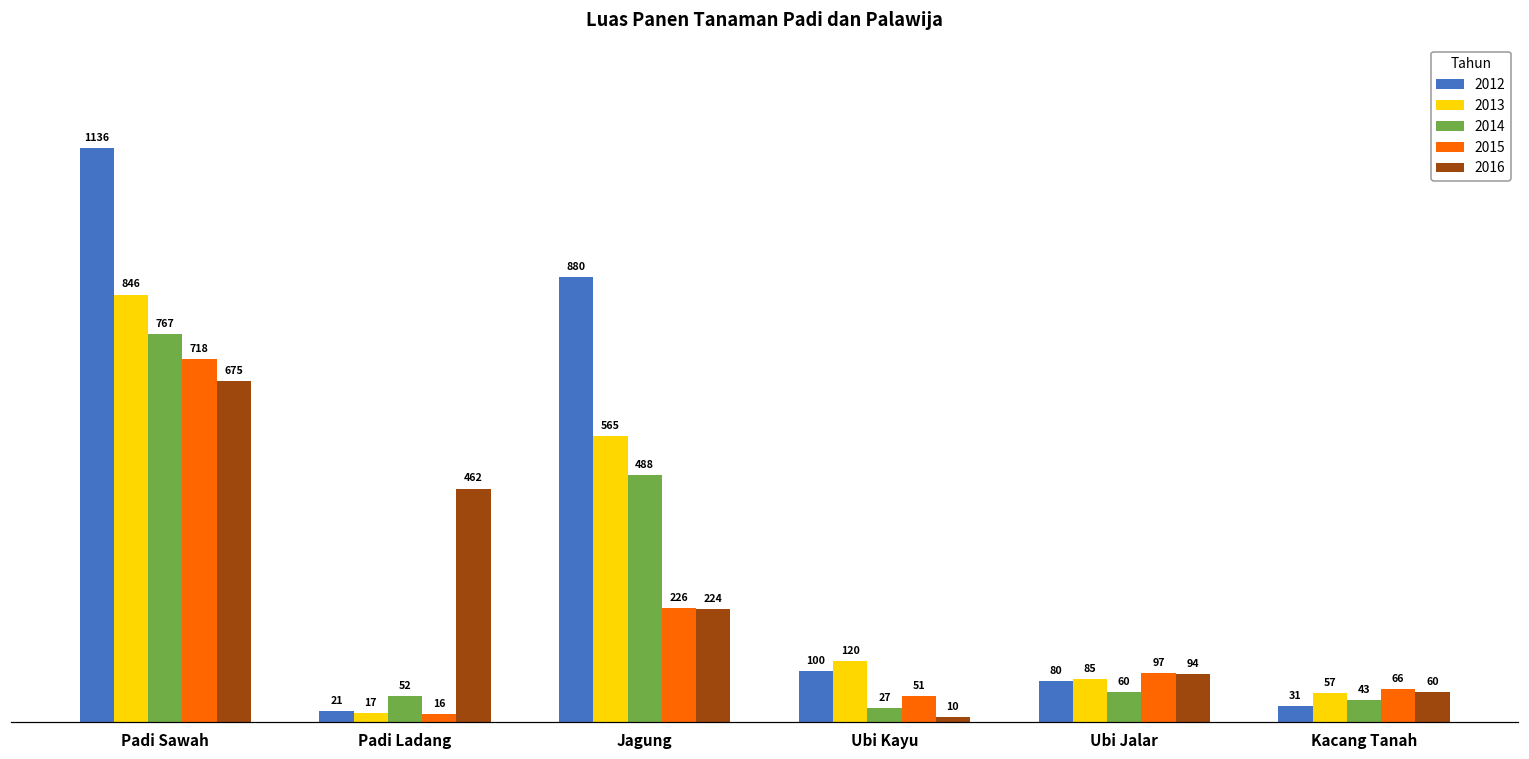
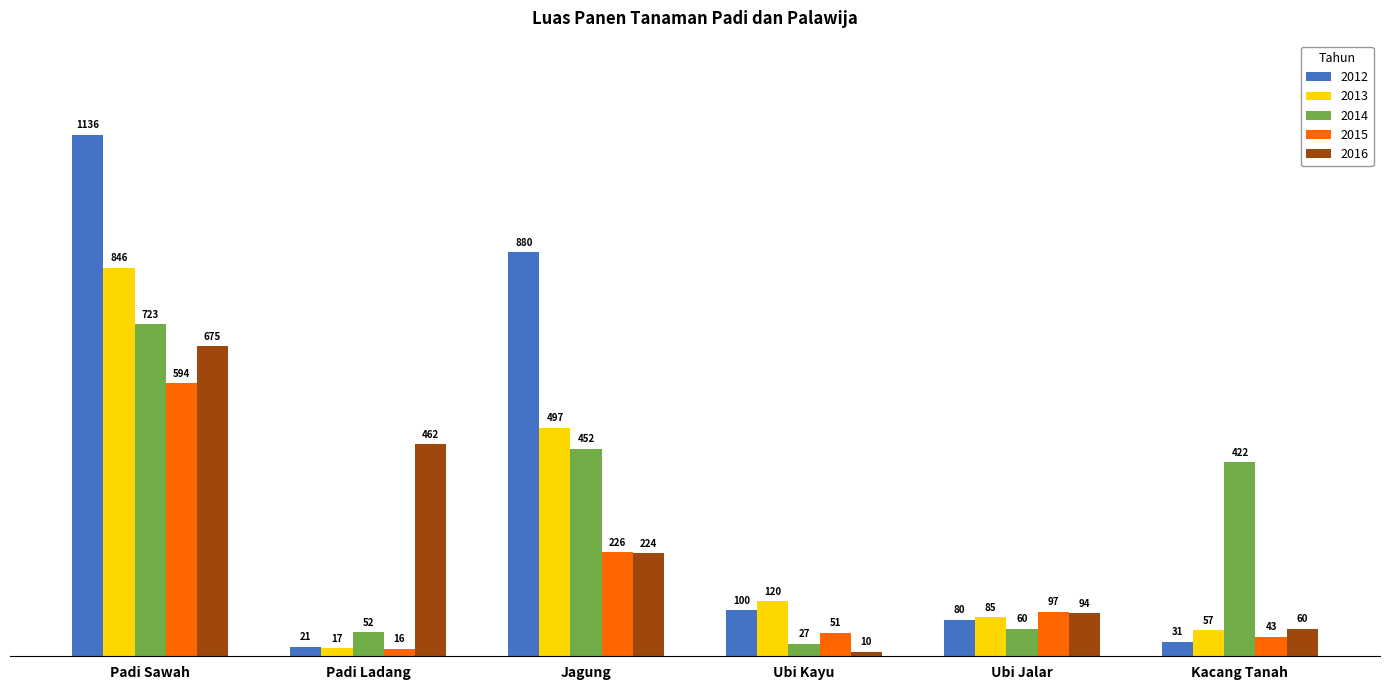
  {
    "2012": {
      "Padi Sawah": 1136,
      "Padi Ladang": 21,
      "Jagung": 880,
      "Ubi Kayu": 100,
      "Ubi Jalar": 80,
      "Kacang Tanah": 31
    },
    "2013": {
      "Padi Sawah": 846,
      "Padi Ladang": 17,
-     "Jagung": 565,
+     "Jagung": 497,
      "Ubi Kayu": 120,
      "Ubi Jalar": 85,
      "Kacang Tanah": 57
    },
    "2014": {
-     "Padi Sawah": 767,
+     "Padi Sawah": 723,
      "Padi Ladang": 52,
-     "Jagung": 488,
+     "Jagung": 452,
      "Ubi Kayu": 27,
      "Ubi Jalar": 60,
-     "Kacang Tanah": 43
+     "Kacang Tanah": 422
    },
    "2015": {
-     "Padi Sawah": 718,
+     "Padi Sawah": 594,
      "Padi Ladang": 16,
      "Jagung": 226,
      "Ubi Kayu": 51,
      "Ubi Jalar": 97,
-     "Kacang Tanah": 66
+     "Kacang Tanah": 43
    },
    "2016": {
      "Padi Sawah": 675,
      "Padi Ladang": 462,
      "Jagung": 224,
      "Ubi Kayu": 10,
      "Ubi Jalar": 94,
      "Kacang Tanah": 60
    }
  }
